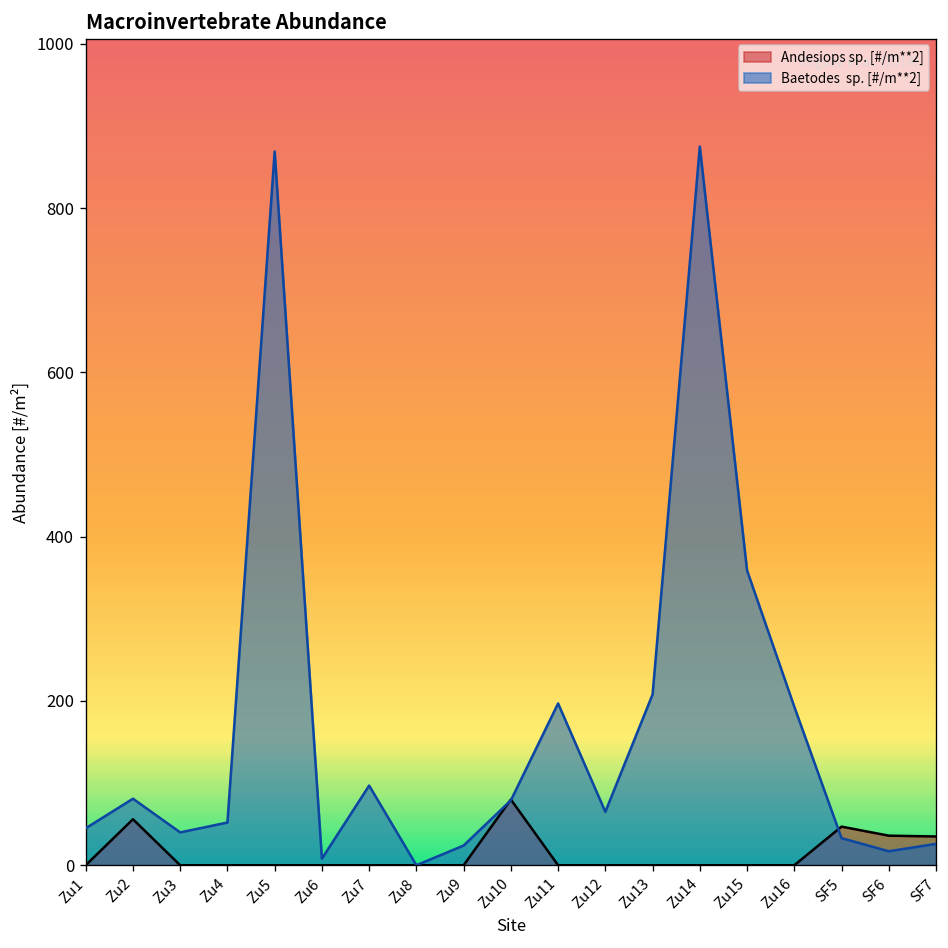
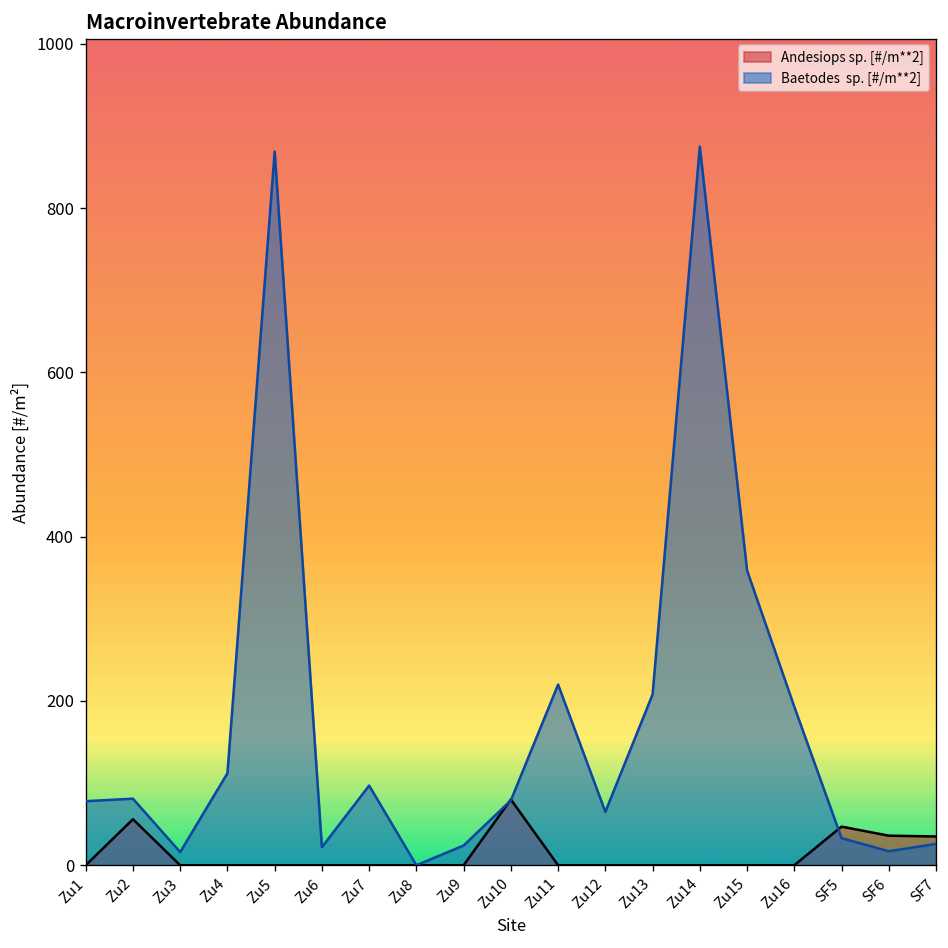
  {
    "Andesiops sp. [#/m**2]": {
      "Zu1": 0,
      "Zu2": 60,
      "Zu3": 0,
      "Zu4": 0,
      "Zu5": 0,
      "Zu6": 0,
      "Zu7": 0,
      "Zu9": 0,
      "Zu11": 0,
      "Zu12": 0,
      "Zu13": 0,
      "Zu14": 0,
      "Zu15": 0,
      "Zu16": 0,
      "SF5": 50,
      "SF6": 40,
      "SF7": 40
    },
    "Baetodes sp. [#/m**2]": {
-     "Zu1": 50,
+     "Zu1": 80,
      "Zu2": 80,
-     "Zu3": 40,
-     "Zu4": 50,
+     "Zu3": 20,
+     "Zu4": 110,
      "Zu5": 870,
-     "Zu6": 10,
+     "Zu6": 20,
      "Zu7": 100,
      "Zu9": 20,
-     "Zu11": 200,
+     "Zu11": 220,
      "Zu12": 70,
      "Zu13": 210,
      "Zu14": 880,
      "Zu15": 360,
      "Zu16": 190,
      "SF5": 30,
      "SF6": 20,
      "SF7": 30
    }
  }
